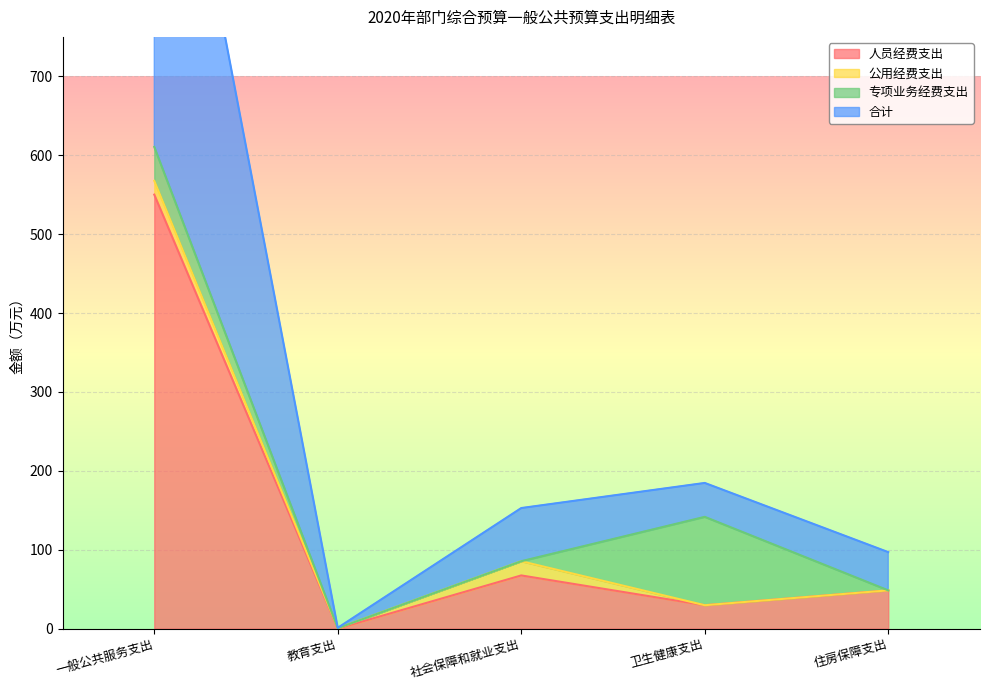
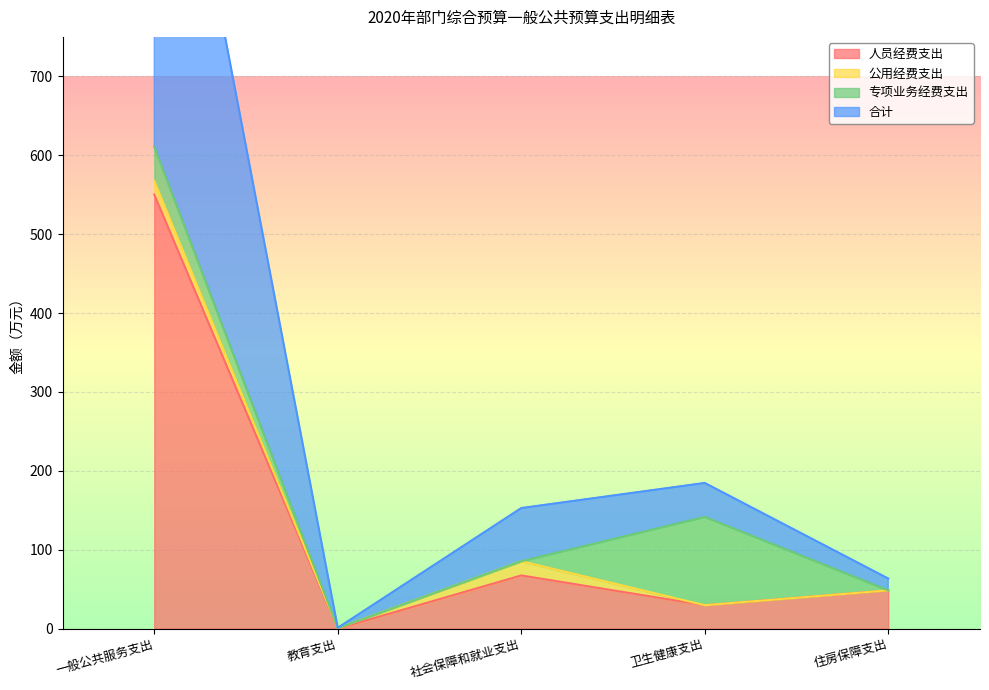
  {
    "人员经费支出": {
      "一般公共服务支出": 550,
      "社会保障和就业支出": 70
    },
    "公用经费支出": {
      "一般公共服务支出": 20
    },
    "专项业务经费支出": {
      "一般公共服务支出": 40,
      "卫生健康支出": 110
    },
    "合计": {
      "社会保障和就业支出": 70,
      "卫生健康支出": 40,
-     "住房保障支出": 50
+     "住房保障支出": 20
    }
  }
